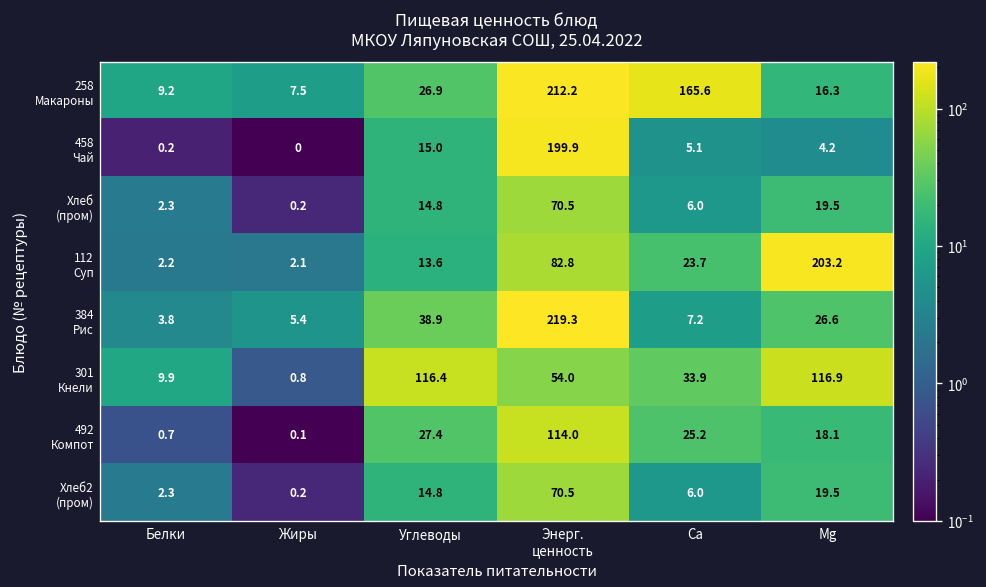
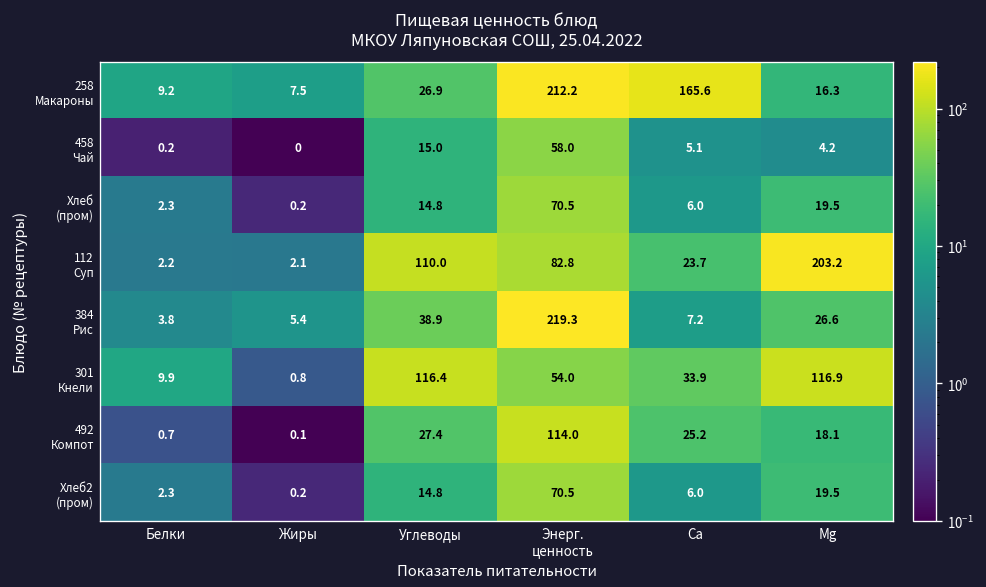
  {
    "258 Макароны": {
      "Белки": 9.2,
      "Жиры": 7.5,
      "Углеводы": 26.9,
      "Энерг. ценность": 212.2,
      "Са": 165.6,
      "Mg": 16.3
    },
    "458 Чай": {
      "Белки": 0.2,
      "Жиры": 0,
      "Углеводы": 15.0,
-     "Энерг. ценность": 199.9,
+     "Энерг. ценность": 58.0,
      "Са": 5.1,
      "Mg": 4.2
    },
    "Хлеб (пром)": {
      "Белки": 2.3,
      "Жиры": 0.2,
      "Углеводы": 14.8,
      "Энерг. ценность": 70.5,
      "Са": 6.0,
      "Mg": 19.5
    },
    "112 Суп": {
      "Белки": 2.2,
      "Жиры": 2.1,
-     "Углеводы": 13.6,
+     "Углеводы": 110.0,
      "Энерг. ценность": 82.8,
      "Са": 23.7,
      "Mg": 203.2
    },
    "384 Рис": {
      "Белки": 3.8,
      "Жиры": 5.4,
      "Углеводы": 38.9,
      "Энерг. ценность": 219.3,
      "Са": 7.2,
      "Mg": 26.6
    },
    "301 Кнели": {
      "Белки": 9.9,
      "Жиры": 0.8,
      "Углеводы": 116.4,
      "Энерг. ценность": 54.0,
      "Са": 33.9,
      "Mg": 116.9
    },
    "492 Компот": {
      "Белки": 0.7,
      "Жиры": 0.1,
      "Углеводы": 27.4,
      "Энерг. ценность": 114.0,
      "Са": 25.2,
      "Mg": 18.1
    },
    "Хлеб2 (пром)": {
      "Белки": 2.3,
      "Жиры": 0.2,
      "Углеводы": 14.8,
      "Энерг. ценность": 70.5,
      "Са": 6.0,
      "Mg": 19.5
    }
  }
